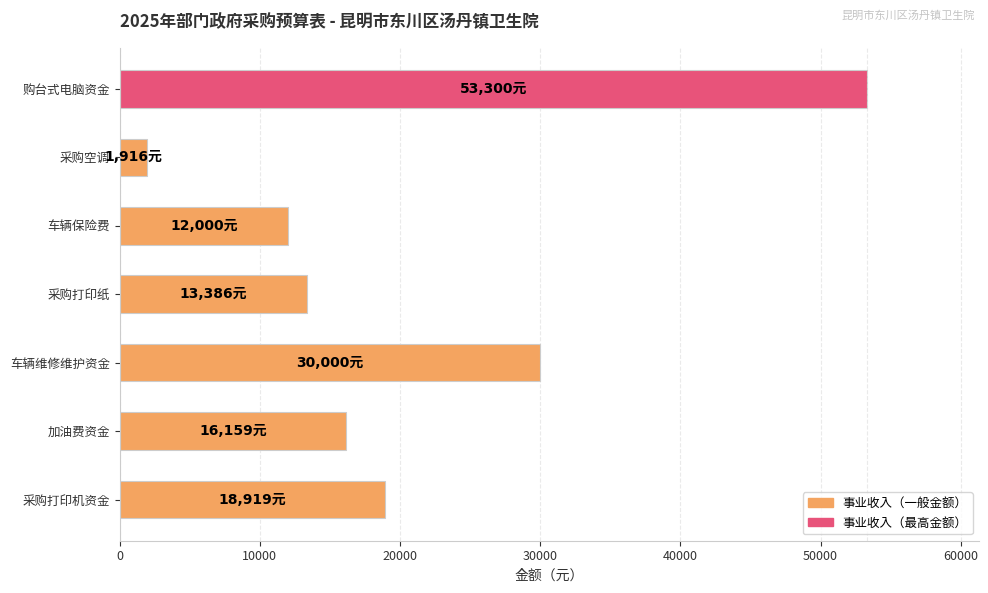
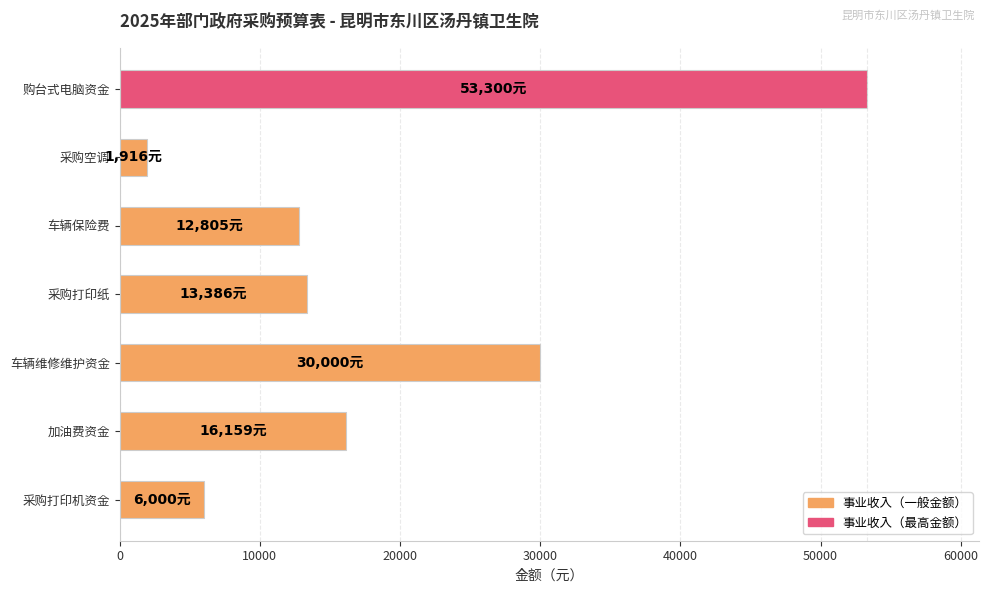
  {
    "购台式电脑资金": "53,300元",
    "采购空调": "1,916元",
-   "车辆保险费": "12,000元",
+   "车辆保险费": "12,805元",
    "采购打印纸": "13,386元",
    "车辆维修维护资金": "30,000元",
    "加油费资金": "16,159元",
-   "采购打印机资金": "18,919元"
+   "采购打印机资金": "6,000元"
  }
